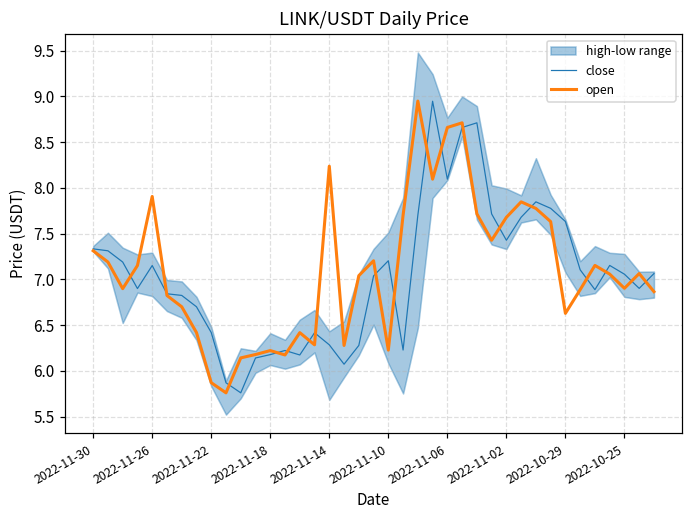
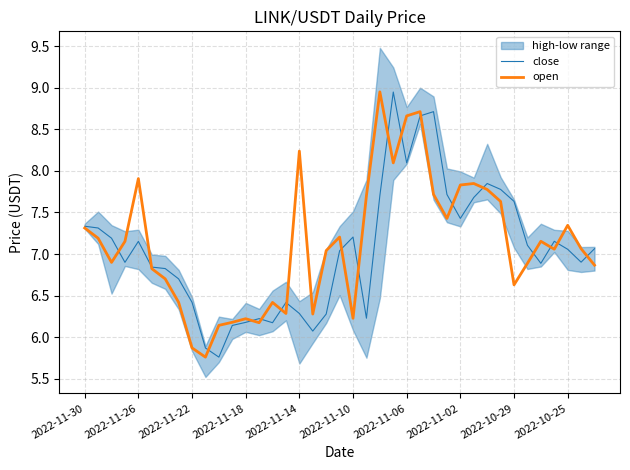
  {
    "open": {
      "2022-11-26": 7.9,
      "2022-11-22": 5.9,
      "2022-11-18": 6.2,
      "2022-11-14": 8.2,
      "2022-11-10": 6.2,
      "2022-11-06": 8.7,
-     "2022-11-02": 7.7,
+     "2022-11-02": 7.8,
      "2022-10-29": 6.6,
-     "2022-10-25": 6.9
+     "2022-10-25": 7.3
    }
  }
